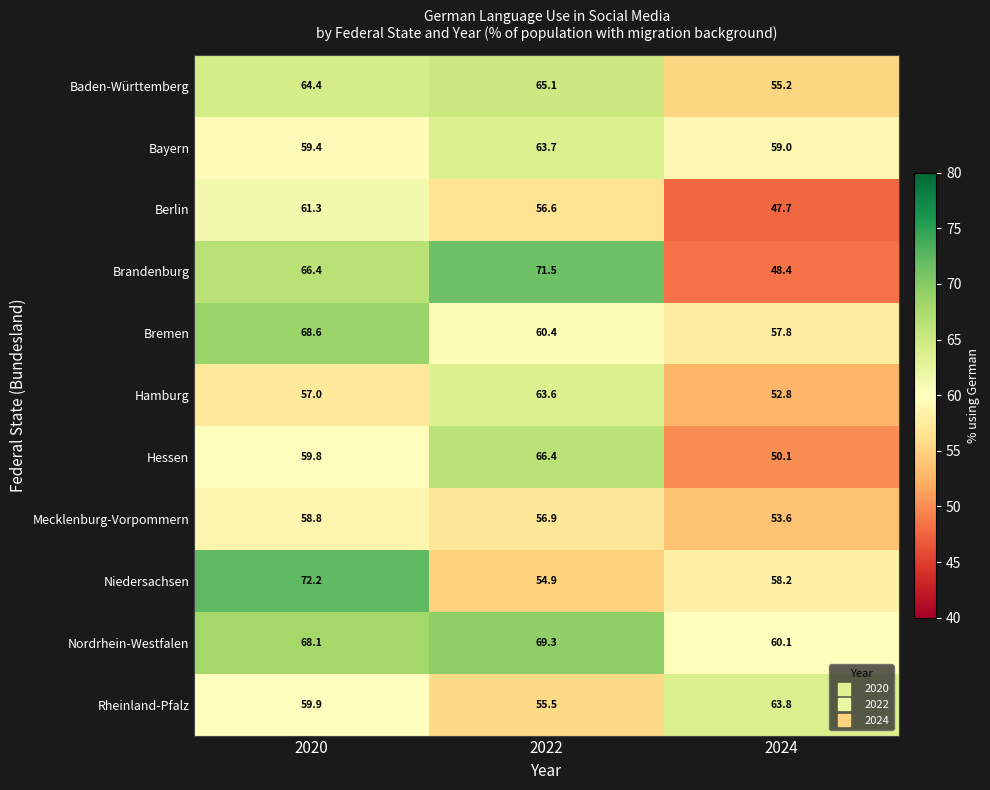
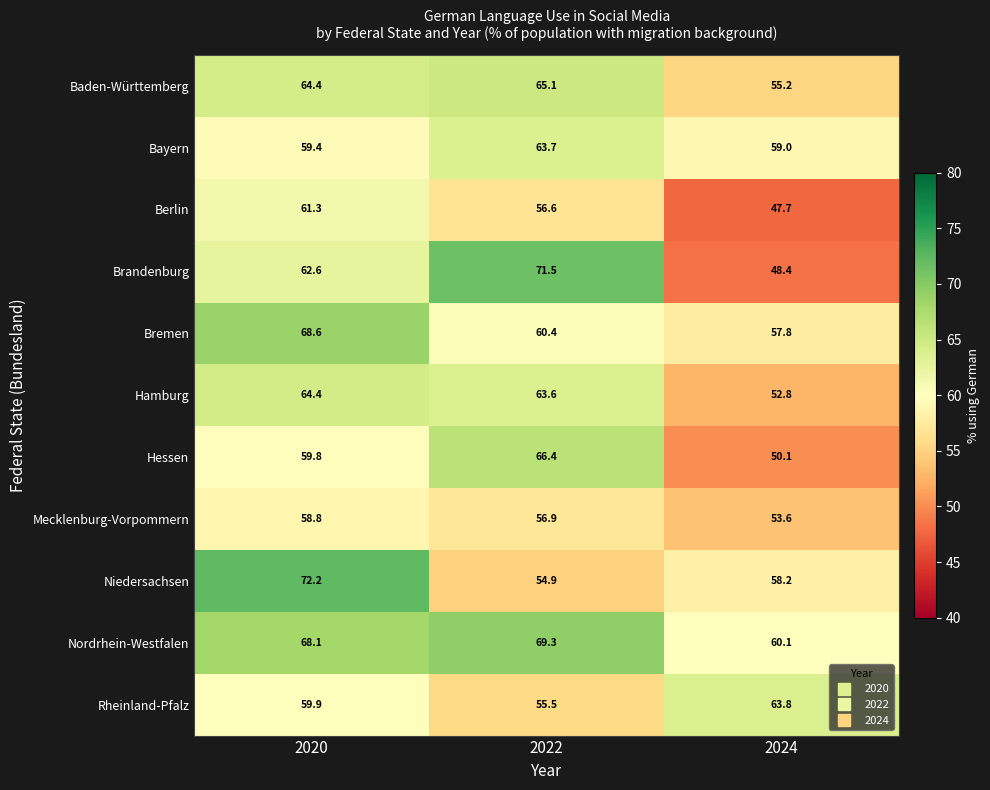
  {
    "Baden-Württemberg": {
      "2020": 64.4,
      "2022": 65.1,
      "2024": 55.2
    },
    "Bayern": {
      "2020": 59.4,
      "2022": 63.7,
      "2024": 59.0
    },
    "Berlin": {
      "2020": 61.3,
      "2022": 56.6,
      "2024": 47.7
    },
    "Brandenburg": {
-     "2020": 66.4,
+     "2020": 62.6,
      "2022": 71.5,
      "2024": 48.4
    },
    "Bremen": {
      "2020": 68.6,
      "2022": 60.4,
      "2024": 57.8
    },
    "Hamburg": {
-     "2020": 57.0,
+     "2020": 64.4,
      "2022": 63.6,
      "2024": 52.8
    },
    "Hessen": {
      "2020": 59.8,
      "2022": 66.4,
      "2024": 50.1
    },
    "Mecklenburg-Vorpommern": {
      "2020": 58.8,
      "2022": 56.9,
      "2024": 53.6
    },
    "Niedersachsen": {
      "2020": 72.2,
      "2022": 54.9,
      "2024": 58.2
    },
    "Nordrhein-Westfalen": {
      "2020": 68.1,
      "2022": 69.3,
      "2024": 60.1
    },
    "Rheinland-Pfalz": {
      "2020": 59.9,
      "2022": 55.5,
      "2024": 63.8
    }
  }
